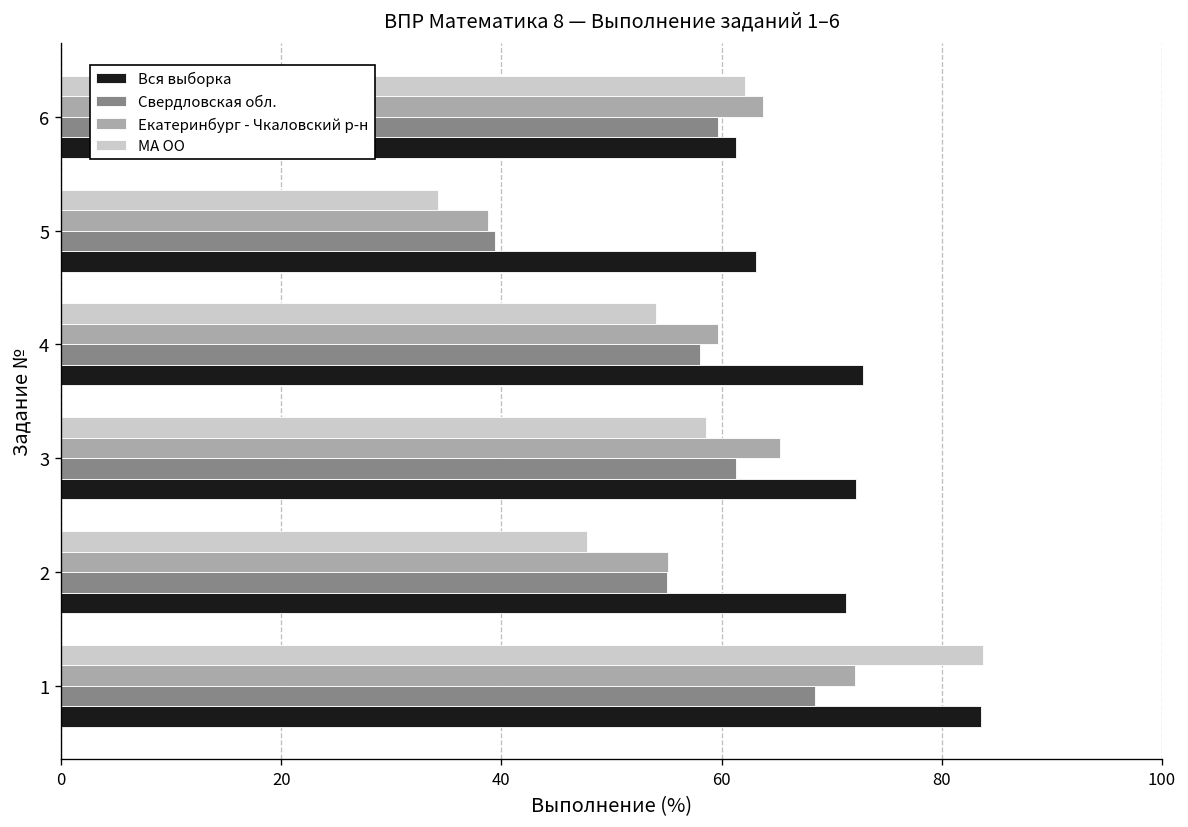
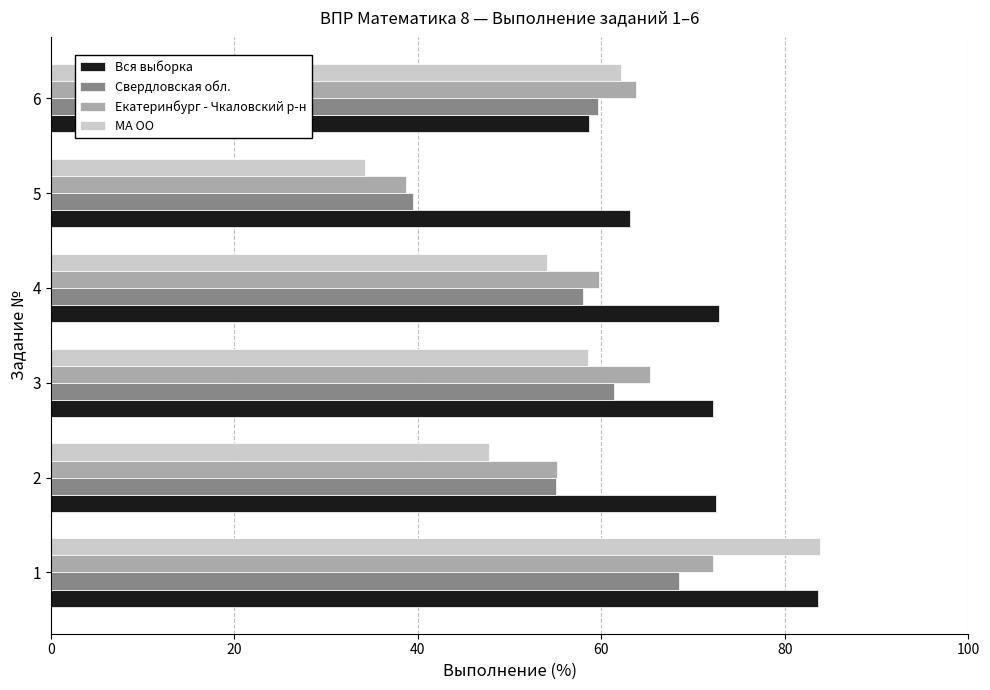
  {
    "Вся выборка": {
-     "6": 61,
+     "6": 59,
      "5": 63,
      "4": 73,
      "3": 72,
-     "2": 71,
+     "2": 72,
      "1": 84
    }
  }
